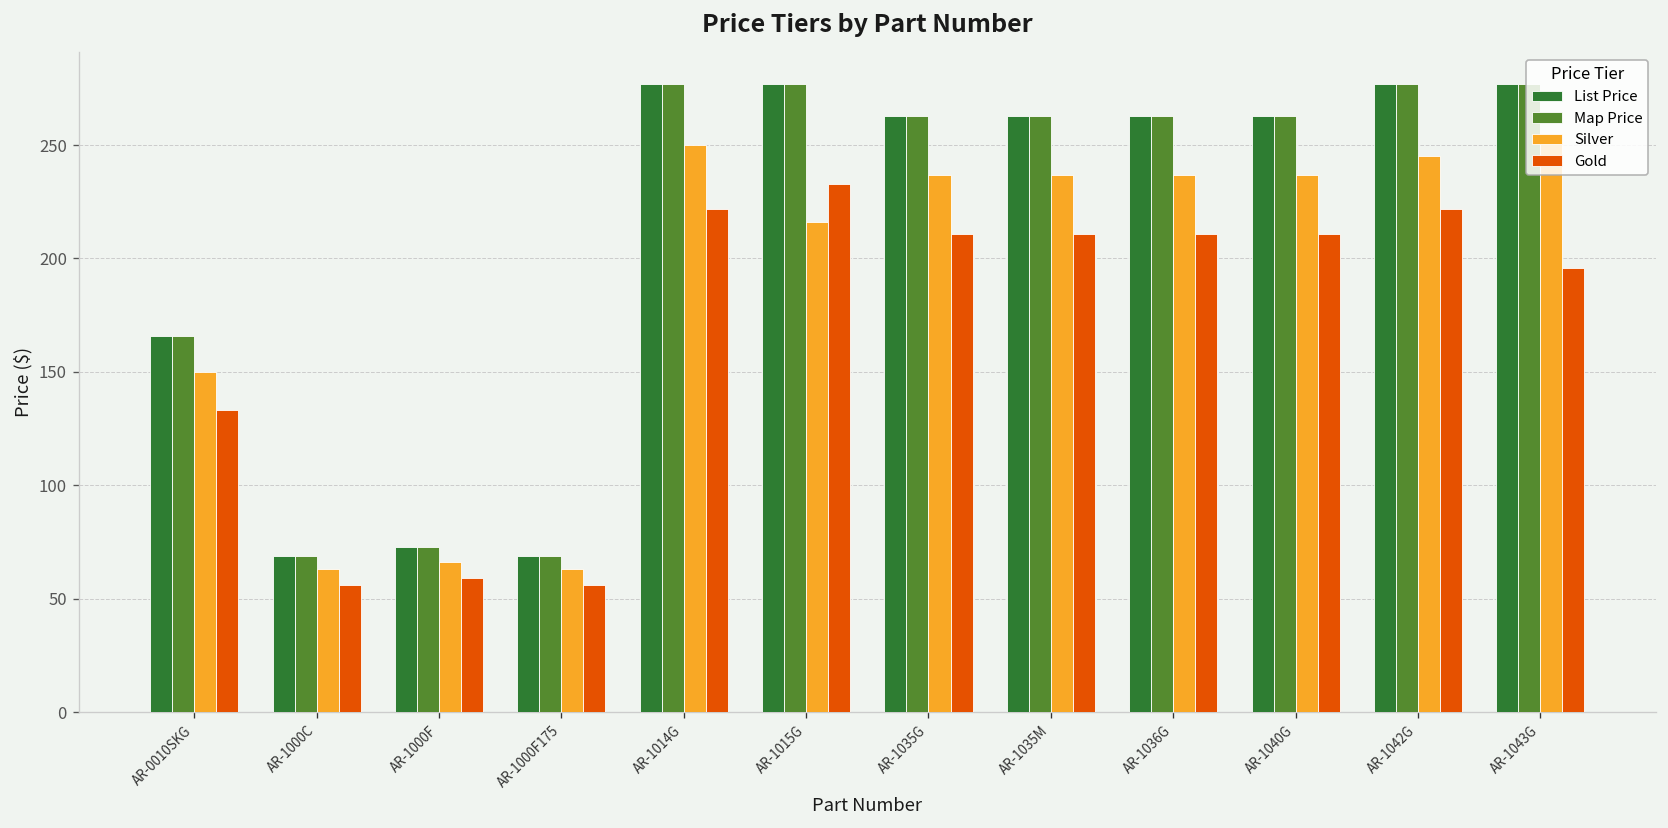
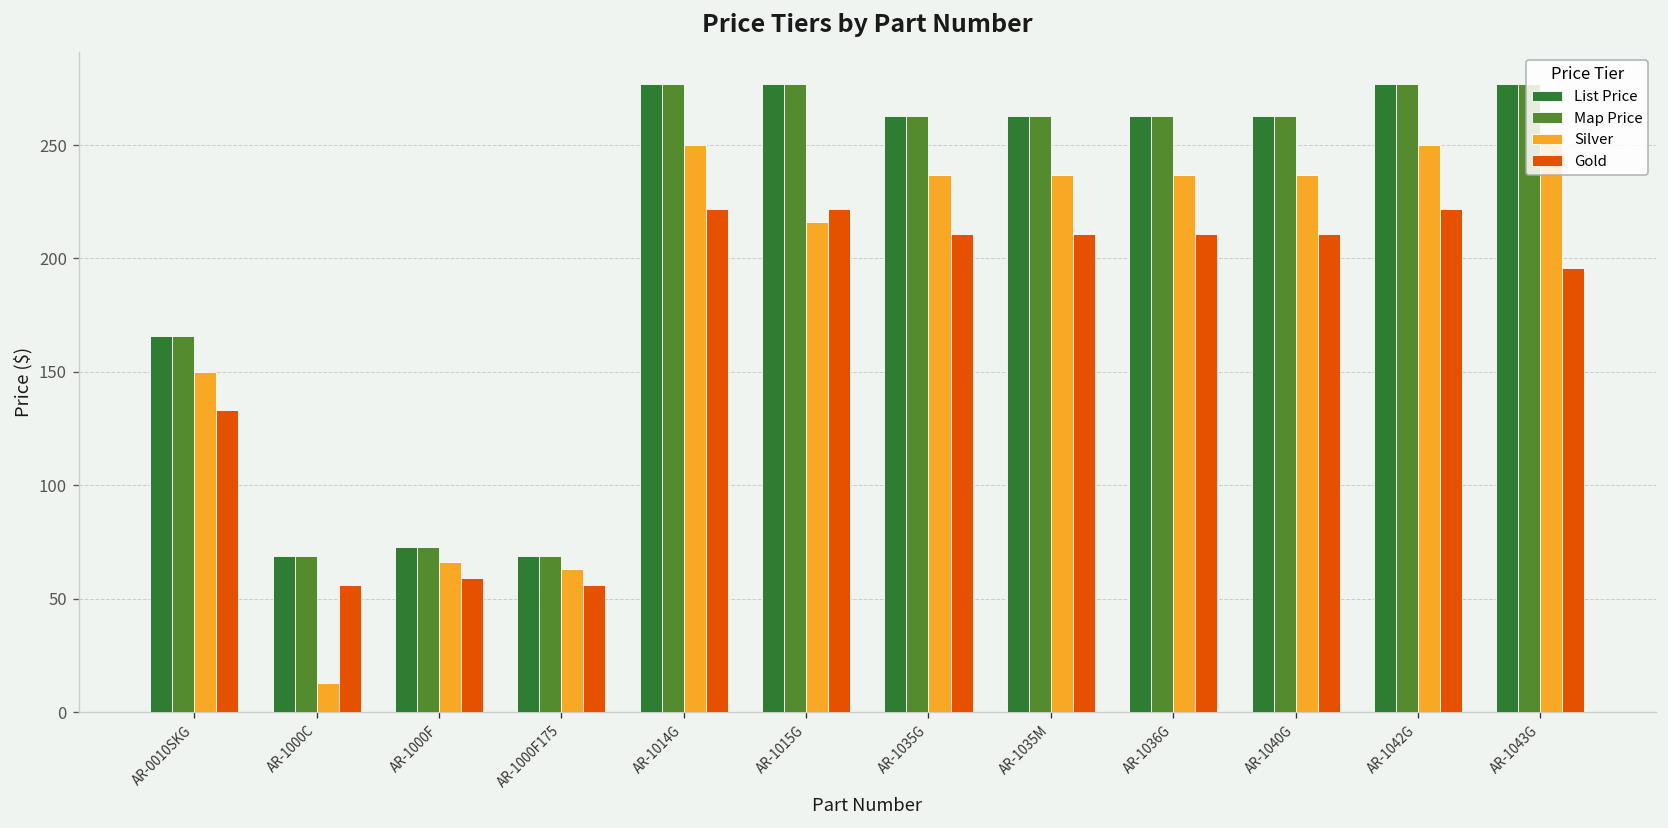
  {
    "Silver": {
      "AR-0010SKG": 150,
-     "AR-1000C": 63,
+     "AR-1000C": 13,
      "AR-1000F": 66,
      "AR-1000F175": 63,
      "AR-1014G": 250,
      "AR-1015G": 216,
      "AR-1035G": 237,
      "AR-1035M": 237,
      "AR-1036G": 237,
      "AR-1040G": 237,
-     "AR-1042G": 245
+     "AR-1042G": 250
    },
    "Gold": {
      "AR-0010SKG": 133,
      "AR-1000C": 56,
      "AR-1000F": 59,
      "AR-1000F175": 56,
      "AR-1014G": 222,
-     "AR-1015G": 233,
+     "AR-1015G": 222,
      "AR-1035G": 211,
      "AR-1035M": 211,
      "AR-1036G": 211,
      "AR-1040G": 211,
      "AR-1042G": 222,
      "AR-1043G": 196
    }
  }
